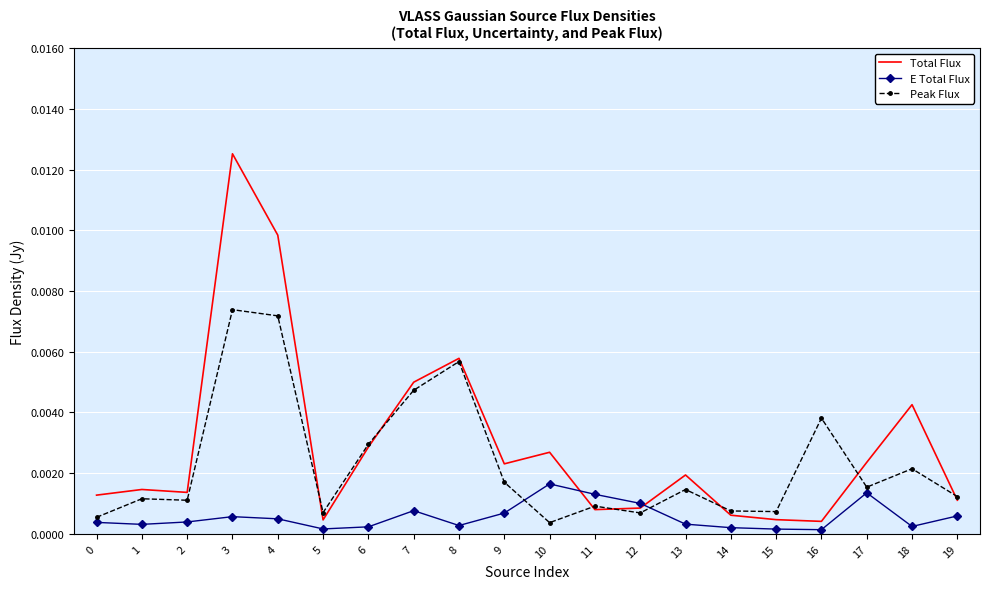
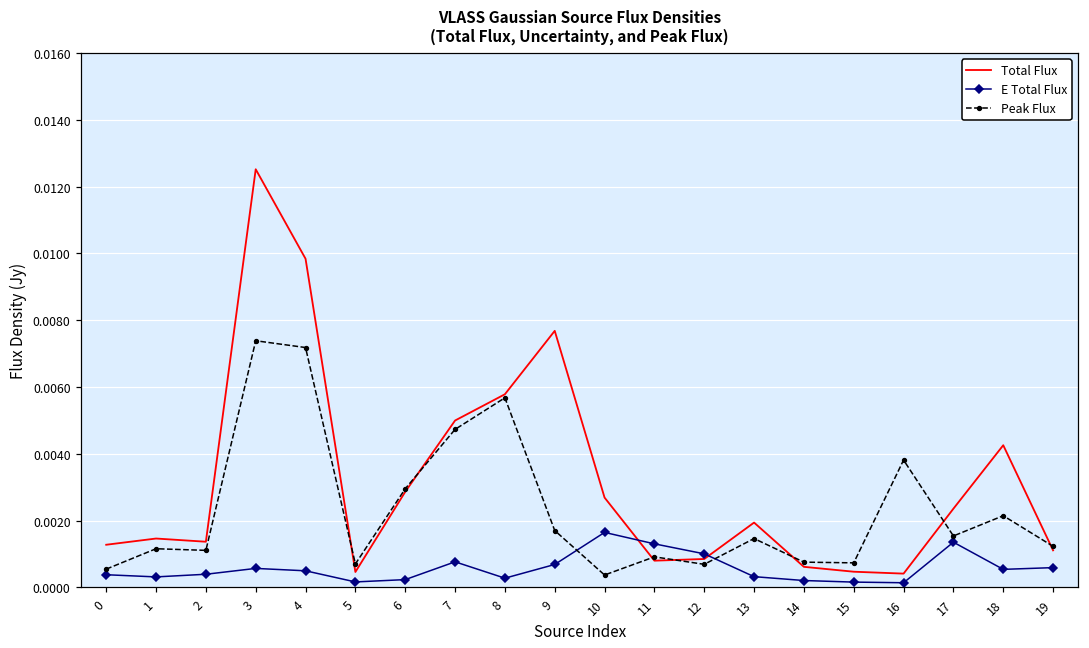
  {
    "Total Flux": {
      "0": 0.0013,
      "1": 0.0015,
      "2": 0.0014,
      "3": 0.0125,
      "4": 0.0098,
      "5": 0.0005,
      "6": 0.0029,
      "7": 0.0050,
      "8": 0.0058,
-     "9": 0.0023,
+     "9": 0.0077,
      "10": 0.0027,
      "11": 0.0008,
      "12": 0.0009,
      "13": 0.0019,
      "14": 0.0006,
      "15": 0.0005,
      "16": 0.0004,
      "17": 0.0024,
      "18": 0.0043,
      "19": 0.0011
    },
    "E Total Flux": {
      "0": 0.0004,
      "1": 0.0003,
      "2": 0.0004,
      "3": 0.0006,
      "4": 0.0005,
      "5": 0.0002,
      "6": 0.0002,
      "7": 0.0008,
      "8": 0.0003,
      "9": 0.0007,
      "10": 0.0016,
      "11": 0.0013,
      "12": 0.0010,
      "13": 0.0003,
      "14": 0.0002,
      "15": 0.0002,
      "16": 0.0001,
      "17": 0.0014,
-     "18": 0.0002,
+     "18": 0.0005,
      "19": 0.0006
    },
    "Peak Flux": {
      "0": 0.0005,
      "1": 0.0012,
      "2": 0.0011,
      "3": 0.0074,
      "4": 0.0072,
      "5": 0.0007,
      "6": 0.0030,
      "7": 0.0047,
      "8": 0.0057,
      "9": 0.0017,
      "10": 0.0004,
      "11": 0.0009,
      "12": 0.0007,
      "13": 0.0015,
      "14": 0.0008,
      "15": 0.0007,
      "16": 0.0038,
      "17": 0.0015,
      "18": 0.0021,
      "19": 0.0012
    }
  }
